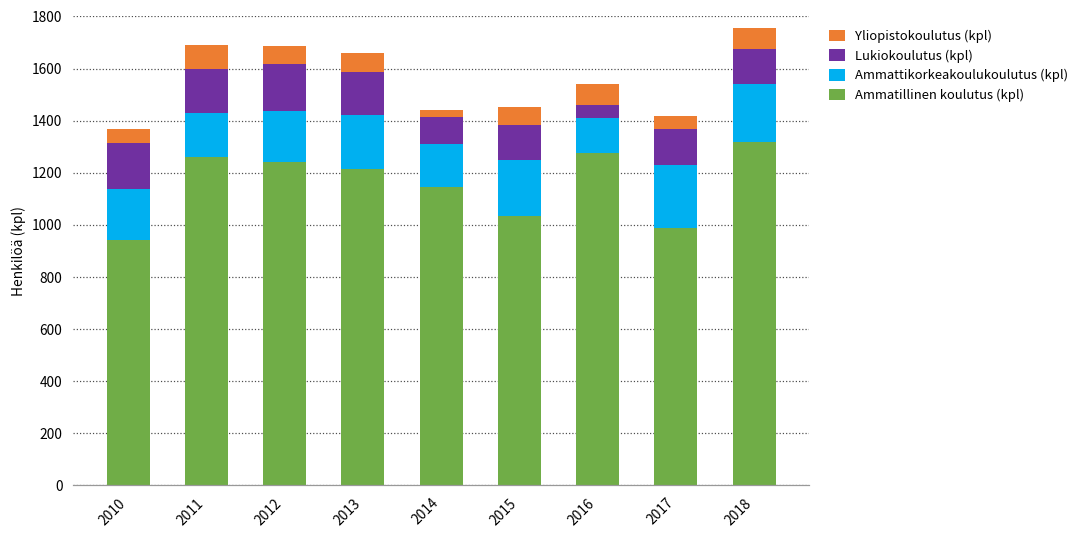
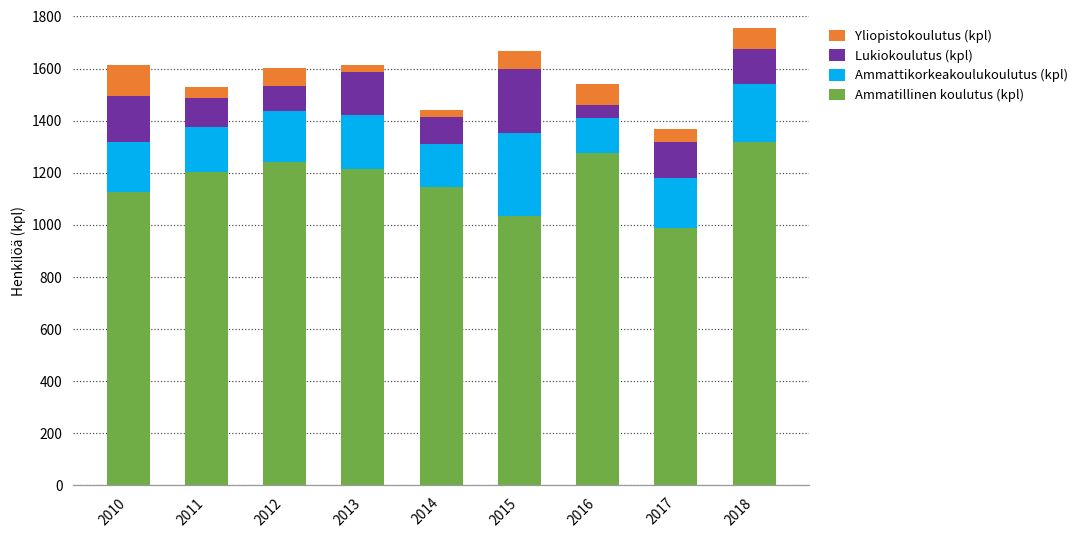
  {
    "Ammatillinen koulutus (kpl)": {
-     "2010": 940,
-     "2011": 1260,
+     "2010": 1130,
+     "2011": 1200,
      "2012": 1240,
      "2013": 1210,
      "2014": 1140,
      "2015": 1030,
      "2016": 1280,
      "2017": 990,
      "2018": 1320
    },
    "Ammattikorkeakoulukoulutus (kpl)": {
      "2010": 200,
      "2011": 170,
      "2012": 200,
      "2013": 210,
      "2014": 170,
-     "2015": 220,
+     "2015": 320,
      "2016": 130,
-     "2017": 240,
+     "2017": 190,
      "2018": 220
    },
    "Lukiokoulutus (kpl)": {
      "2010": 180,
-     "2011": 170,
-     "2012": 180,
+     "2011": 110,
+     "2012": 100,
      "2013": 160,
      "2014": 100,
-     "2015": 130,
+     "2015": 250,
      "2016": 50,
      "2017": 140,
      "2018": 130
    },
    "Yliopistokoulutus (kpl)": {
-     "2010": 50,
-     "2011": 90,
+     "2010": 120,
+     "2011": 40,
      "2012": 70,
-     "2013": 70,
+     "2013": 30,
      "2014": 30,
      "2015": 70,
      "2016": 80,
      "2017": 50,
      "2018": 80
    }
  }
